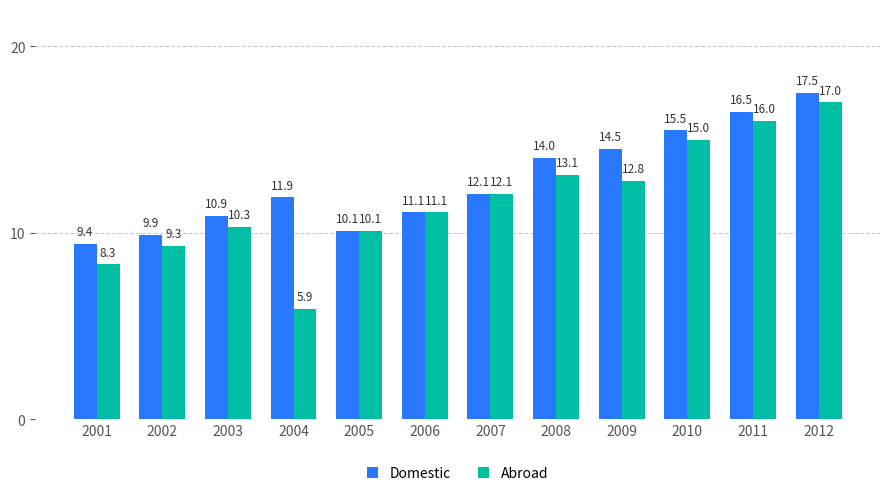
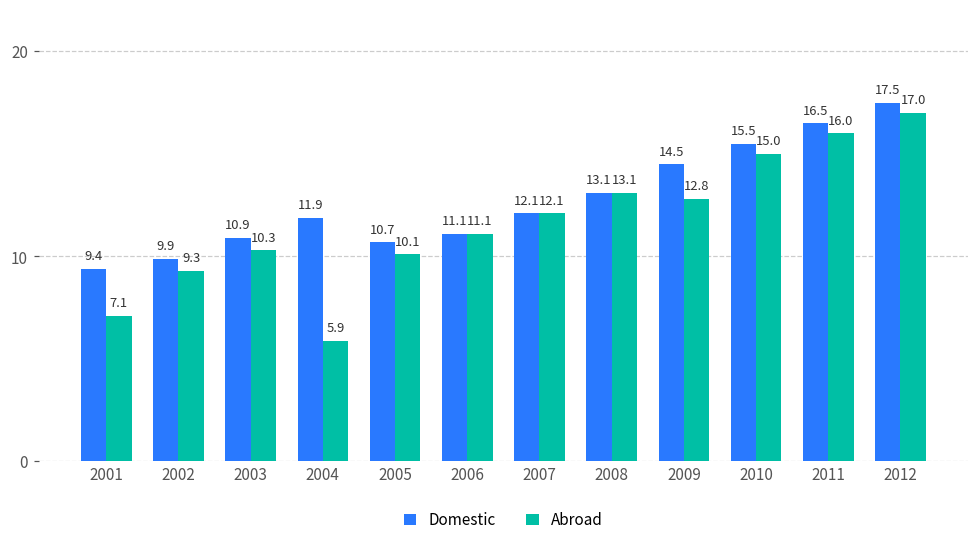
  {
    "Domestic": {
      "2001": 9.4,
      "2002": 9.9,
      "2003": 10.9,
      "2004": 11.9,
-     "2005": 10.1,
+     "2005": 10.7,
      "2006": 11.1,
      "2007": 12.1,
-     "2008": 14.0,
+     "2008": 13.1,
      "2009": 14.5,
      "2010": 15.5,
      "2011": 16.5,
      "2012": 17.5
    },
    "Abroad": {
-     "2001": 8.3,
+     "2001": 7.1,
      "2002": 9.3,
      "2003": 10.3,
      "2004": 5.9,
      "2005": 10.1,
      "2006": 11.1,
      "2007": 12.1,
      "2008": 13.1,
      "2009": 12.8,
      "2010": 15.0,
      "2011": 16.0,
      "2012": 17.0
    }
  }
